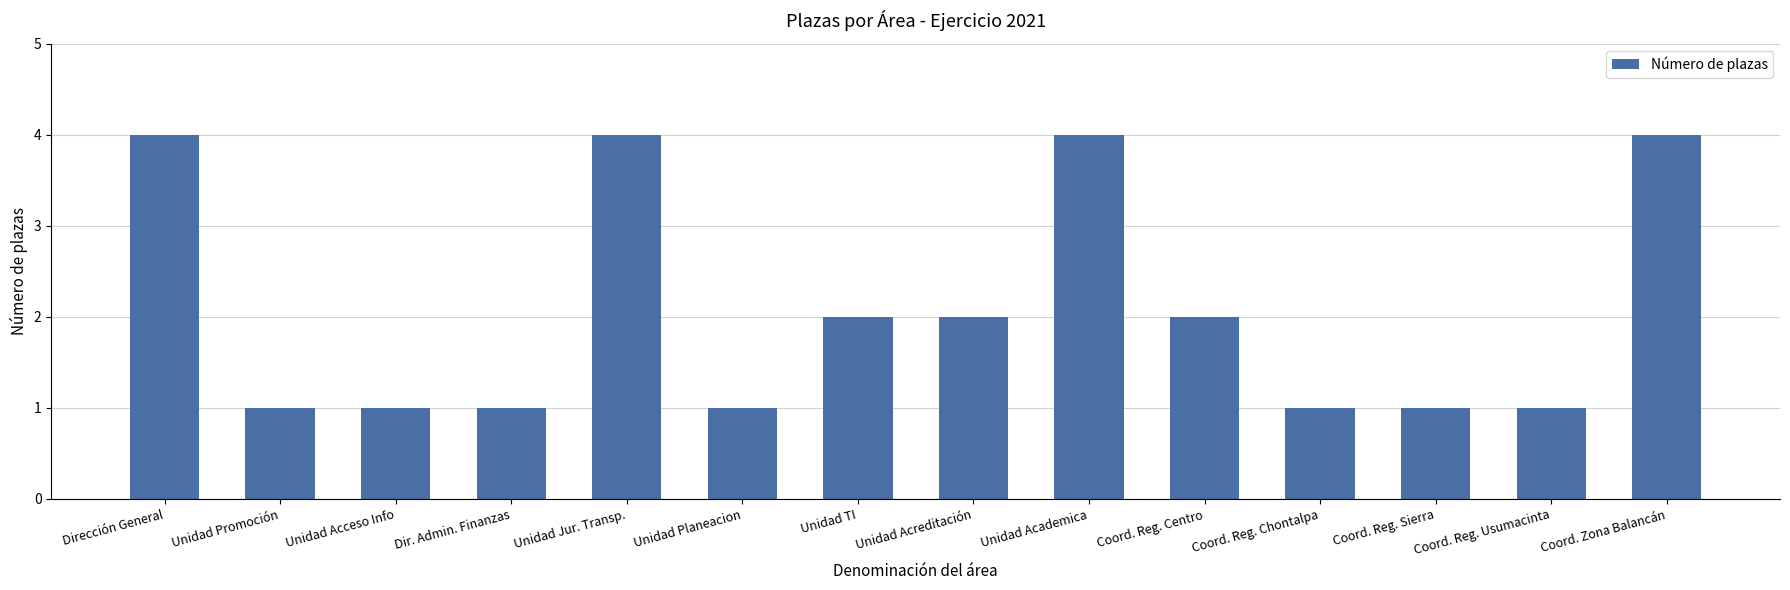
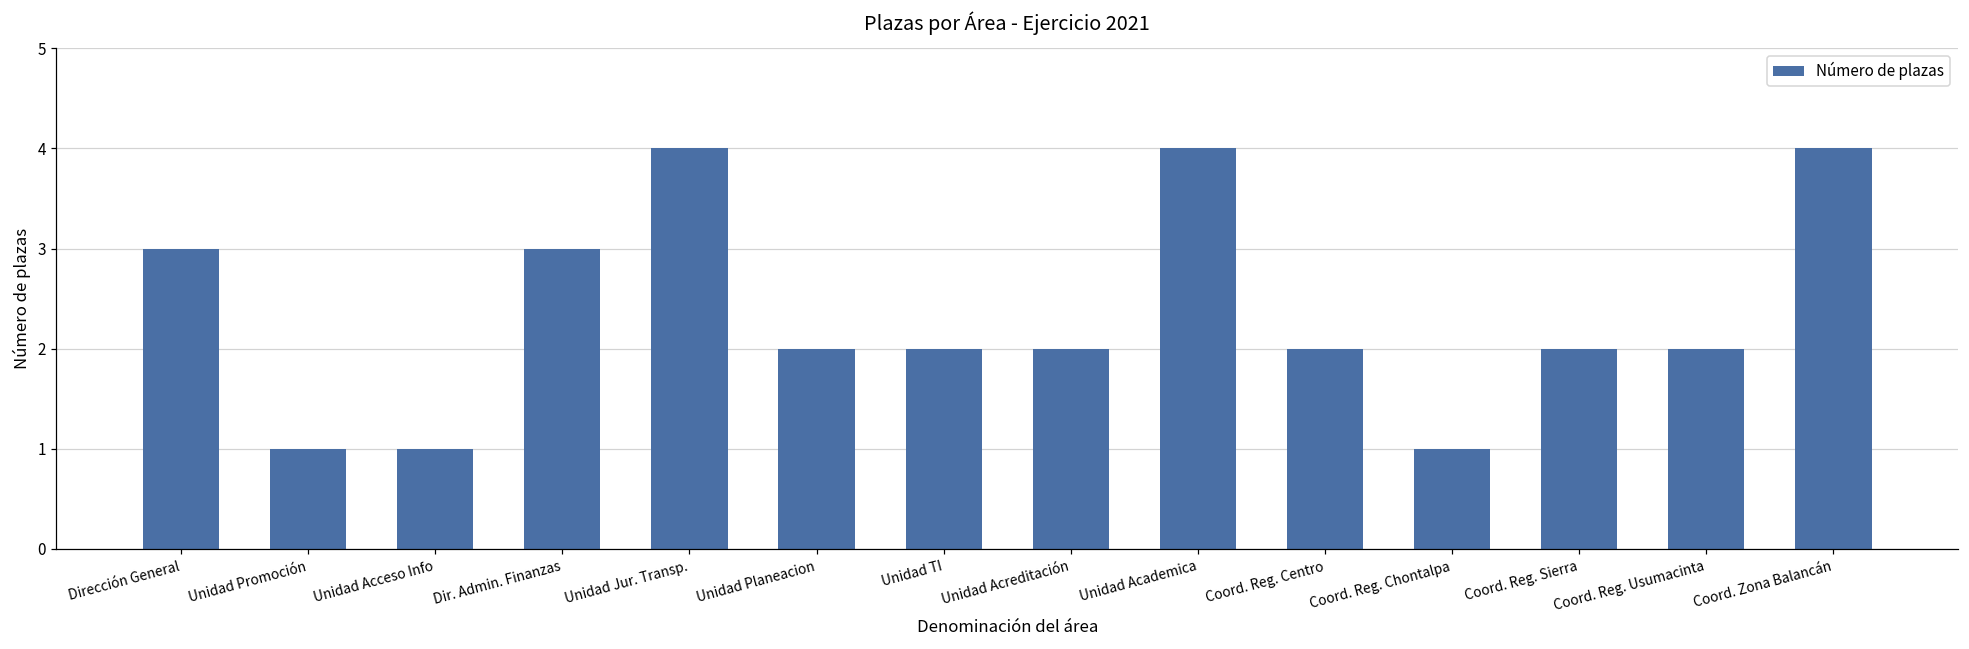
  {
-   "Dirección General": 4,
+   "Dirección General": 3,
    "Unidad Promoción": 1,
    "Unidad Acceso Info": 1,
-   "Dir. Admin. Finanzas": 1,
+   "Dir. Admin. Finanzas": 3,
    "Unidad Jur. Transp.": 4,
-   "Unidad Planeacion": 1,
+   "Unidad Planeacion": 2,
    "Unidad TI": 2,
    "Unidad Acreditación": 2,
    "Unidad Academica": 4,
    "Coord. Reg. Centro": 2,
    "Coord. Reg. Chontalpa": 1,
-   "Coord. Reg. Sierra": 1,
-   "Coord. Reg. Usumacinta": 1,
+   "Coord. Reg. Sierra": 2,
+   "Coord. Reg. Usumacinta": 2,
    "Coord. Zona Balancán": 4
  }
